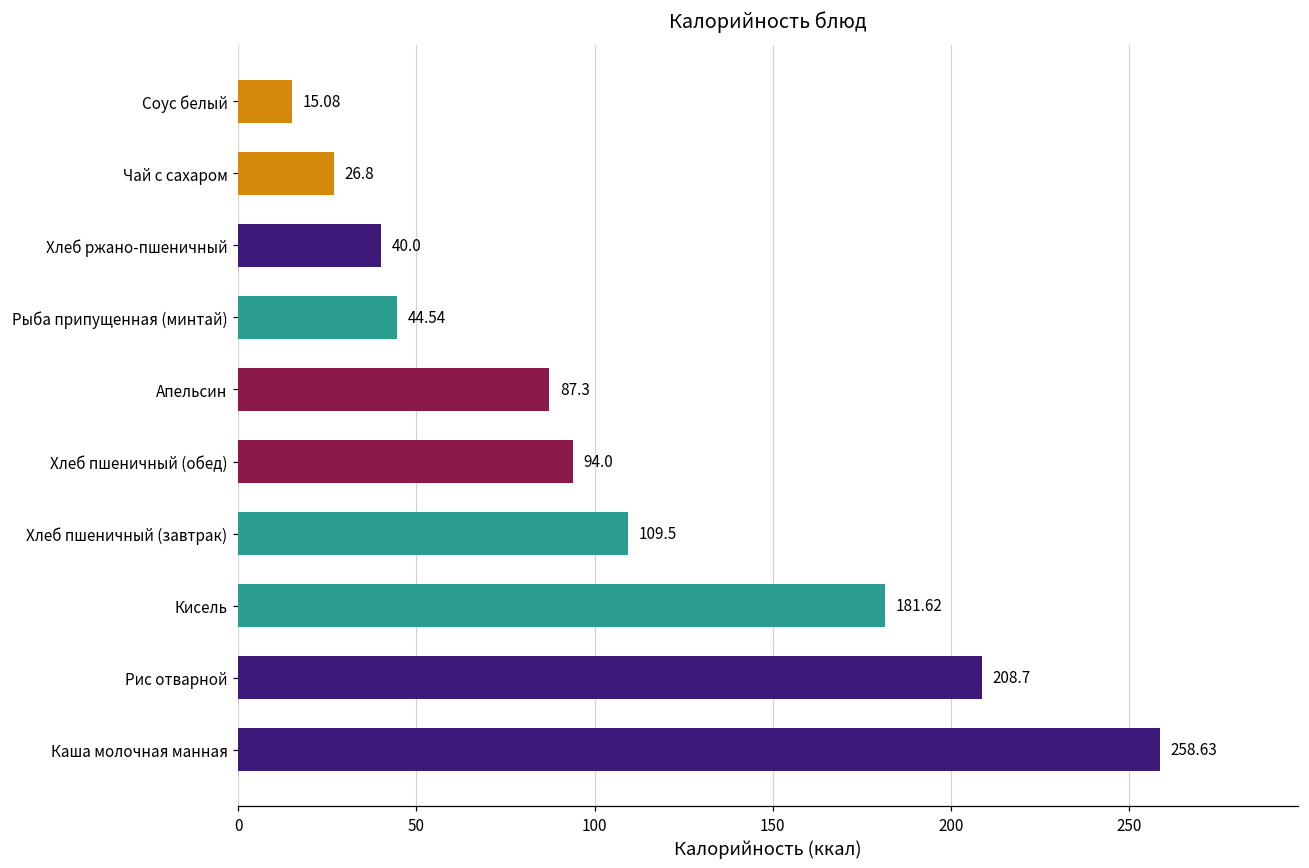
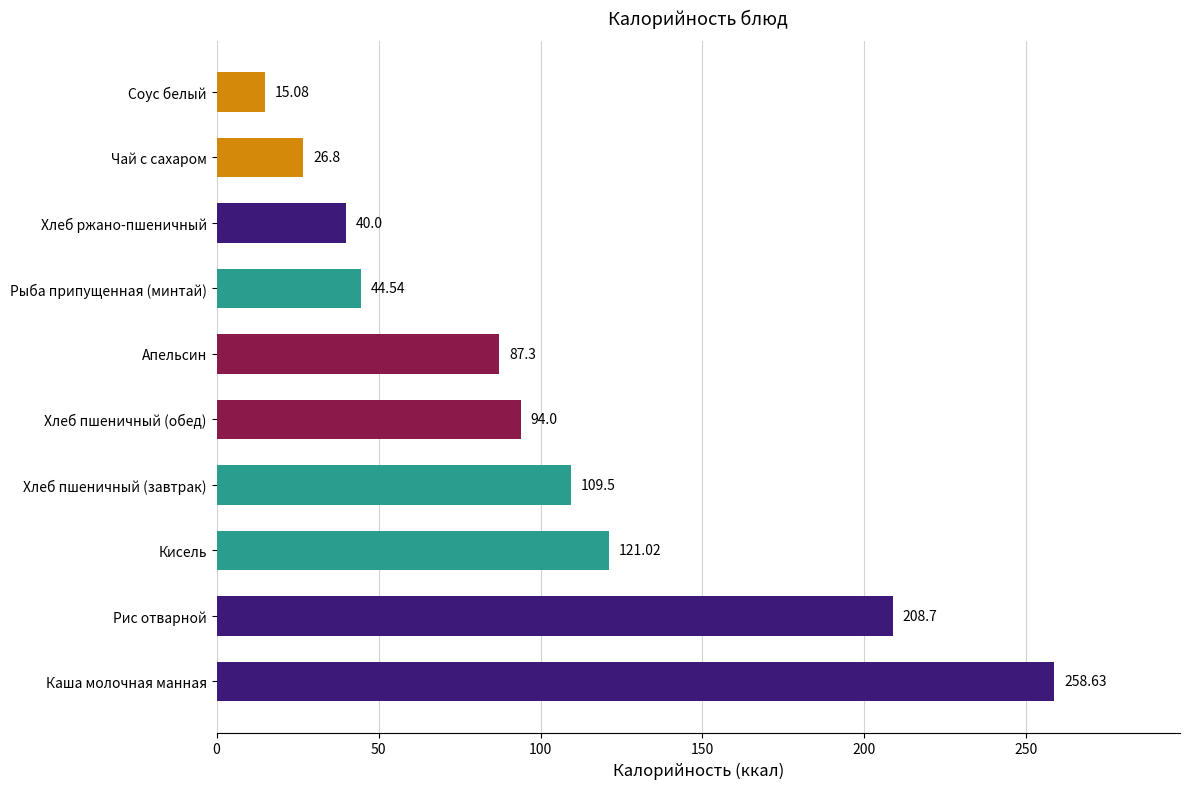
  {
    "Соус белый": 15.08,
    "Чай с сахаром": 26.8,
    "Хлеб ржано-пшеничный": 40.0,
    "Рыба припущенная (минтай)": 44.54,
    "Апельсин": 87.3,
    "Хлеб пшеничный (обед)": 94.0,
    "Хлеб пшеничный (завтрак)": 109.5,
-   "Кисель": 181.62,
+   "Кисель": 121.02,
    "Рис отварной": 208.7,
    "Каша молочная манная": 258.63
  }
